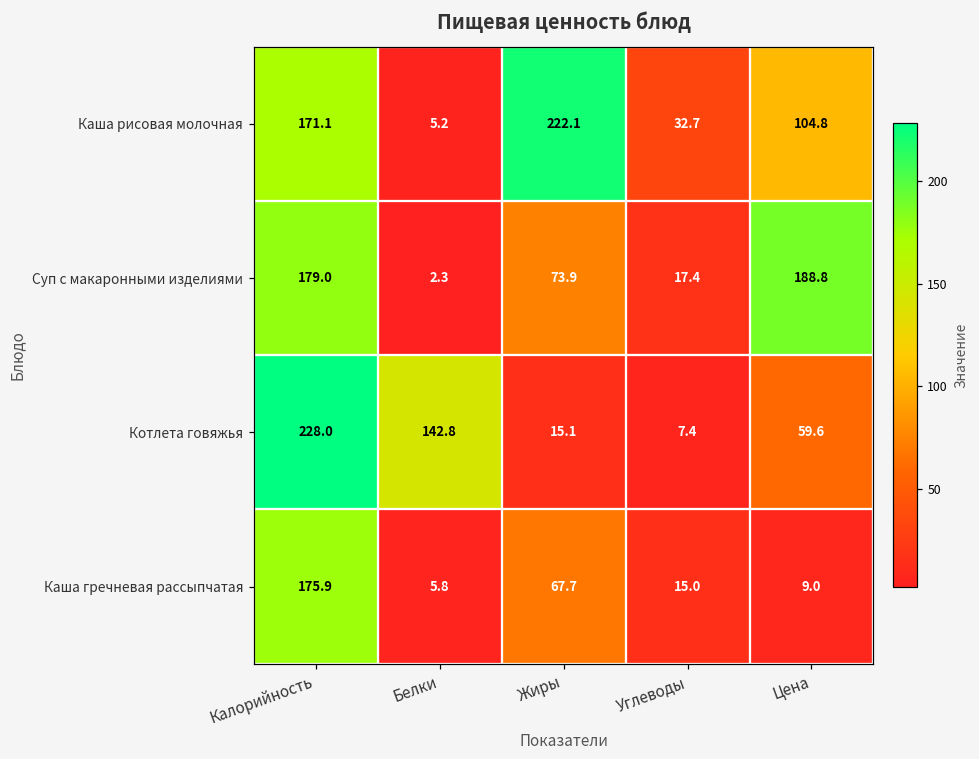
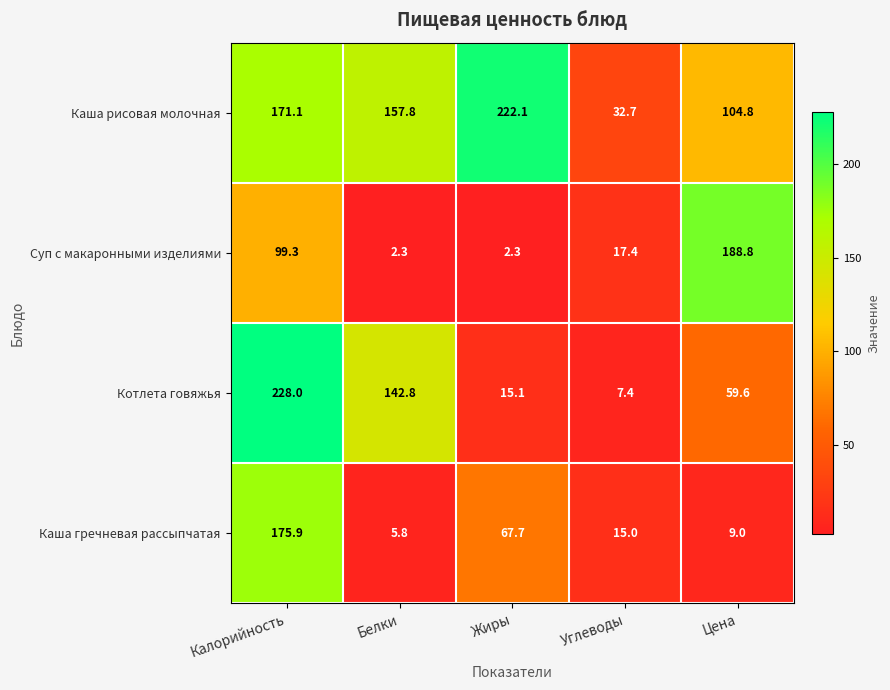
  {
    "Каша рисовая молочная": {
      "Калорийность": 171.1,
-     "Белки": 5.2,
+     "Белки": 157.8,
      "Жиры": 222.1,
      "Углеводы": 32.7,
      "Цена": 104.8
    },
    "Суп с макаронными изделиями": {
-     "Калорийность": 179.0,
+     "Калорийность": 99.3,
      "Белки": 2.3,
-     "Жиры": 73.9,
+     "Жиры": 2.3,
      "Углеводы": 17.4,
      "Цена": 188.8
    },
    "Котлета говяжья": {
      "Калорийность": 228.0,
      "Белки": 142.8,
      "Жиры": 15.1,
      "Углеводы": 7.4,
      "Цена": 59.6
    },
    "Каша гречневая рассыпчатая": {
      "Калорийность": 175.9,
      "Белки": 5.8,
      "Жиры": 67.7,
      "Углеводы": 15.0,
      "Цена": 9.0
    }
  }
